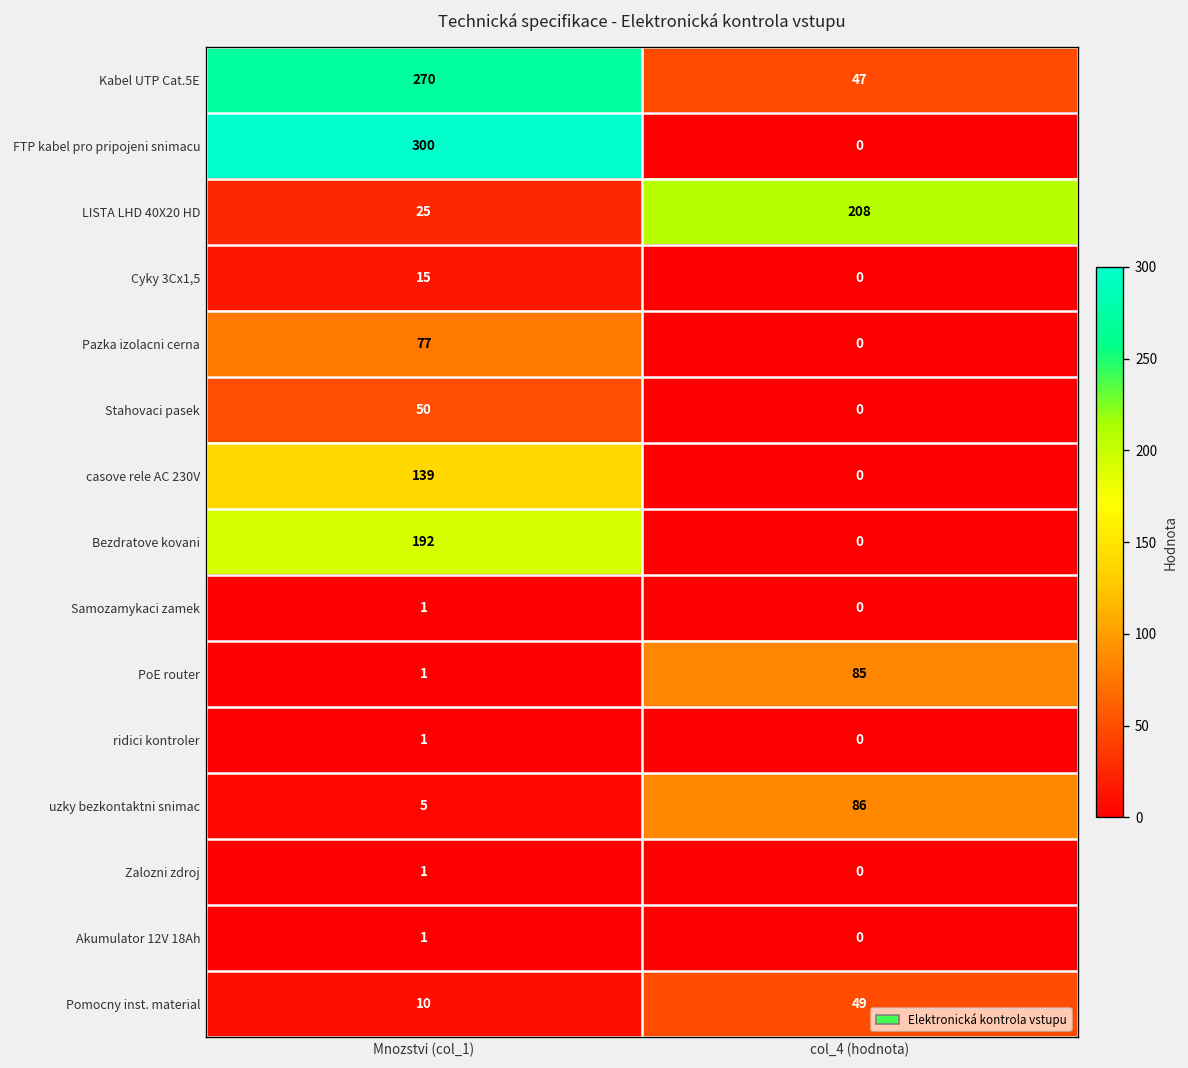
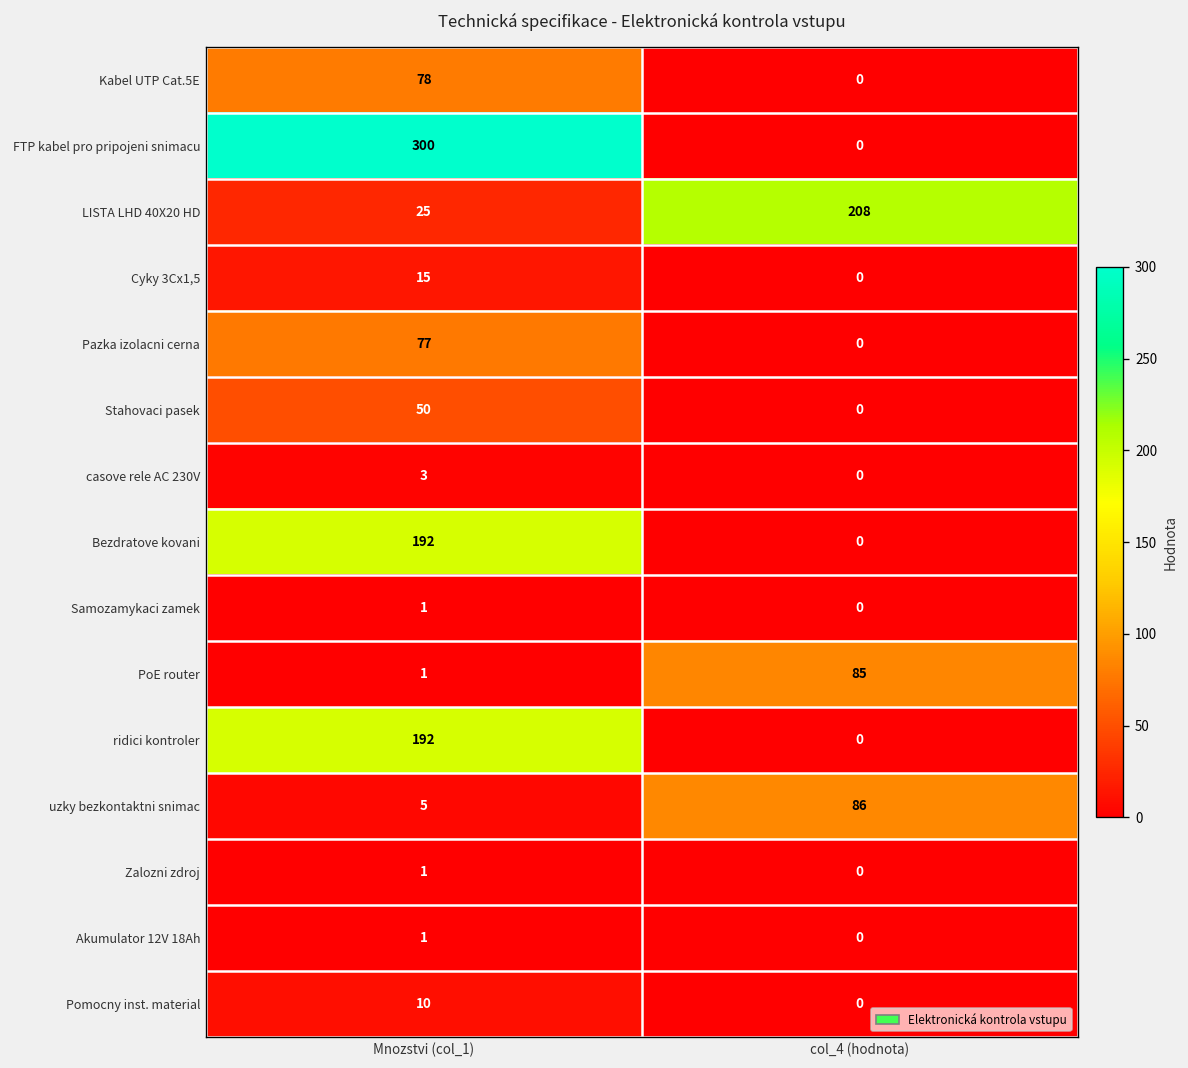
  {
    "Kabel UTP Cat.5E": {
-     "Mnozstvi (col_1)": 270,
-     "col_4 (hodnota)": 47
+     "Mnozstvi (col_1)": 78,
+     "col_4 (hodnota)": 0
    },
    "FTP kabel pro pripojeni snimacu": {
      "Mnozstvi (col_1)": 300,
      "col_4 (hodnota)": 0
    },
    "LISTA LHD 40X20 HD": {
      "Mnozstvi (col_1)": 25,
      "col_4 (hodnota)": 208
    },
    "Cyky 3Cx1,5": {
      "Mnozstvi (col_1)": 15,
      "col_4 (hodnota)": 0
    },
    "Pazka izolacni cerna": {
      "Mnozstvi (col_1)": 77,
      "col_4 (hodnota)": 0
    },
    "Stahovaci pasek": {
      "Mnozstvi (col_1)": 50,
      "col_4 (hodnota)": 0
    },
    "casove rele AC 230V": {
-     "Mnozstvi (col_1)": 139,
+     "Mnozstvi (col_1)": 3,
      "col_4 (hodnota)": 0
    },
    "Bezdratove kovani": {
      "Mnozstvi (col_1)": 192,
      "col_4 (hodnota)": 0
    },
    "Samozamykaci zamek": {
      "Mnozstvi (col_1)": 1,
      "col_4 (hodnota)": 0
    },
    "PoE router": {
      "Mnozstvi (col_1)": 1,
      "col_4 (hodnota)": 85
    },
    "ridici kontroler": {
-     "Mnozstvi (col_1)": 1,
+     "Mnozstvi (col_1)": 192,
      "col_4 (hodnota)": 0
    },
    "uzky bezkontaktni snimac": {
      "Mnozstvi (col_1)": 5,
      "col_4 (hodnota)": 86
    },
    "Zalozni zdroj": {
      "Mnozstvi (col_1)": 1,
      "col_4 (hodnota)": 0
    },
    "Akumulator 12V 18Ah": {
      "Mnozstvi (col_1)": 1,
      "col_4 (hodnota)": 0
    },
    "Pomocny inst. material": {
      "Mnozstvi (col_1)": 10,
-     "col_4 (hodnota)": 49
+     "col_4 (hodnota)": 0
    }
  }
